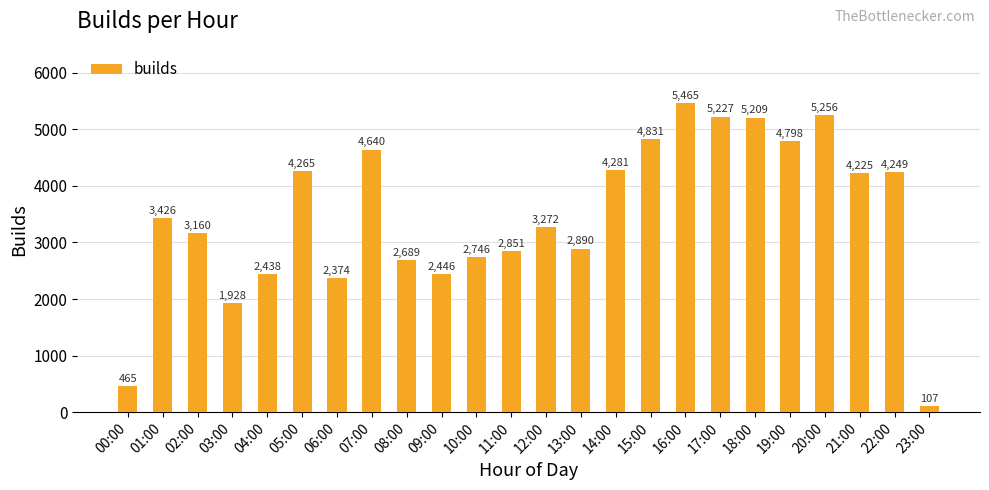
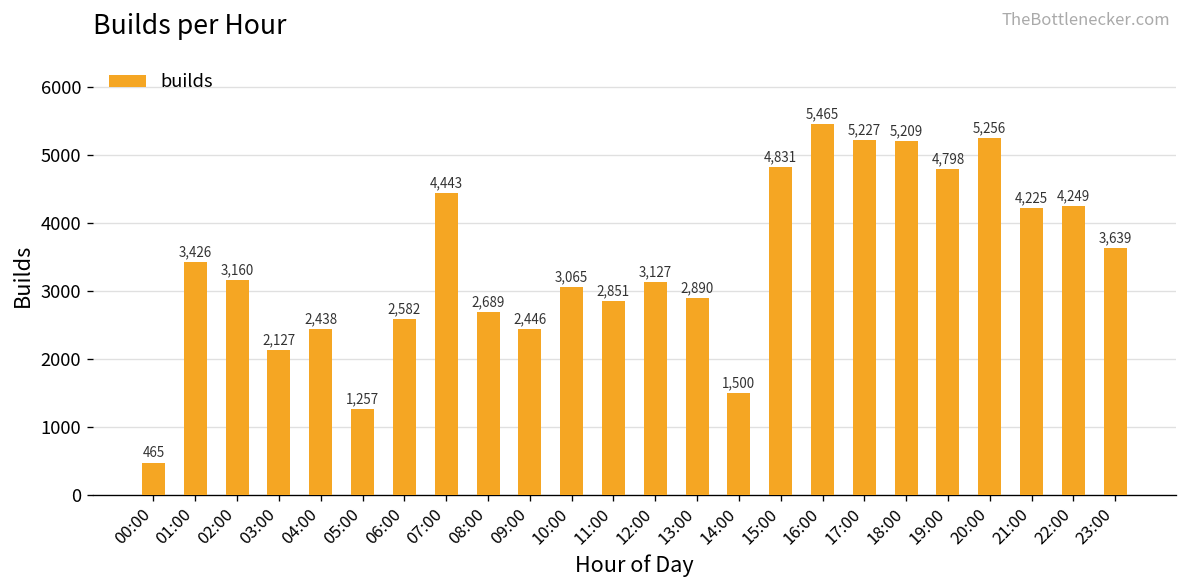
  {
    "00:00": "465",
    "01:00": "3,426",
    "02:00": "3,160",
-   "03:00": "1,928",
+   "03:00": "2,127",
    "04:00": "2,438",
-   "05:00": "4,265",
-   "06:00": "2,374",
-   "07:00": "4,640",
+   "05:00": "1,257",
+   "06:00": "2,582",
+   "07:00": "4,443",
    "08:00": "2,689",
    "09:00": "2,446",
-   "10:00": "2,746",
+   "10:00": "3,065",
    "11:00": "2,851",
-   "12:00": "3,272",
+   "12:00": "3,127",
    "13:00": "2,890",
-   "14:00": "4,281",
+   "14:00": "1,500",
    "15:00": "4,831",
    "16:00": "5,465",
    "17:00": "5,227",
    "18:00": "5,209",
    "19:00": "4,798",
    "20:00": "5,256",
    "21:00": "4,225",
    "22:00": "4,249",
-   "23:00": "107"
+   "23:00": "3,639"
  }
